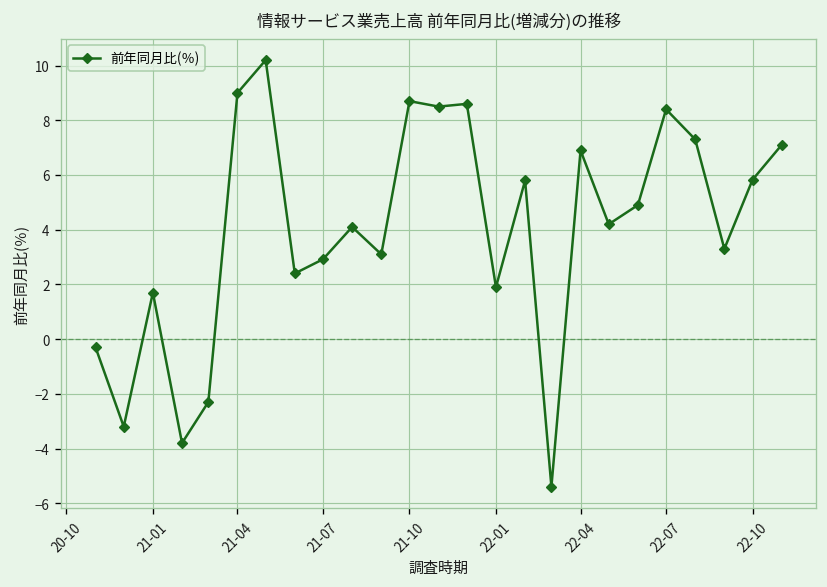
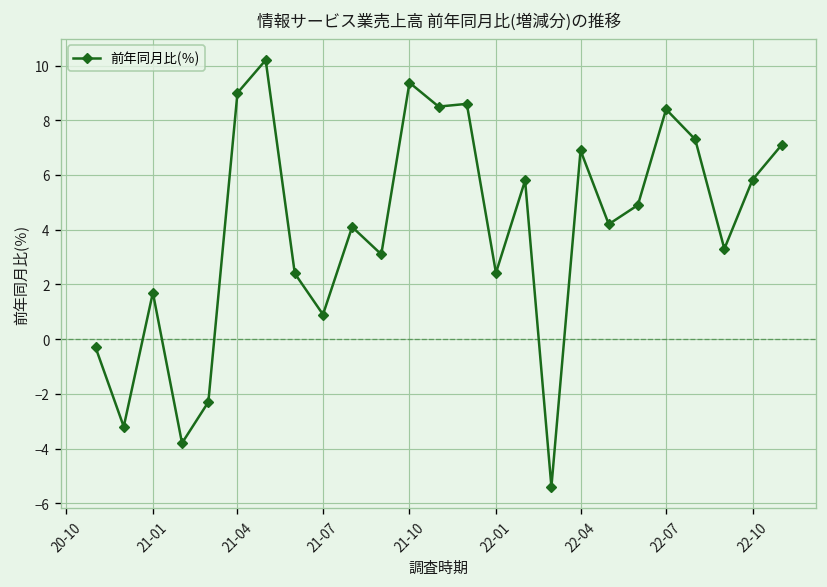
  {
    "21-01": 1.7,
    "21-04": 9.0,
-   "21-07": 2.9,
-   "21-10": 8.7,
-   "22-01": 1.9,
+   "21-07": 0.9,
+   "21-10": 9.4,
+   "22-01": 2.4,
    "22-04": 6.9,
    "22-07": 8.4,
    "22-10": 5.8
  }
